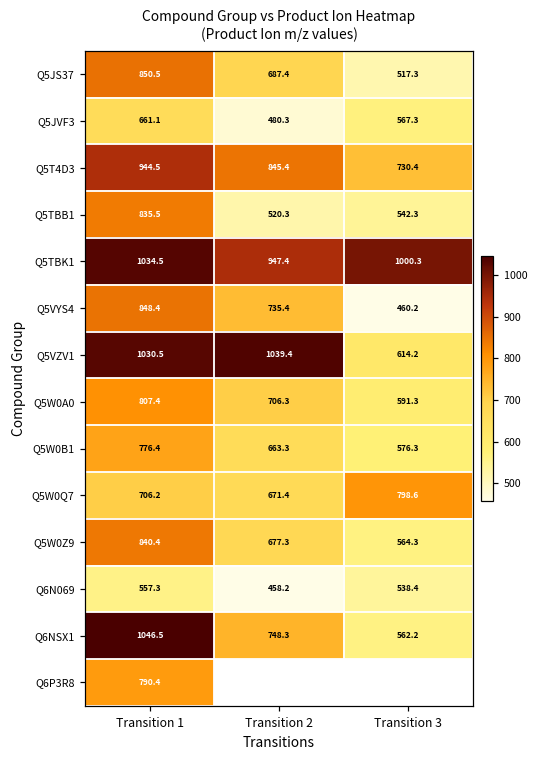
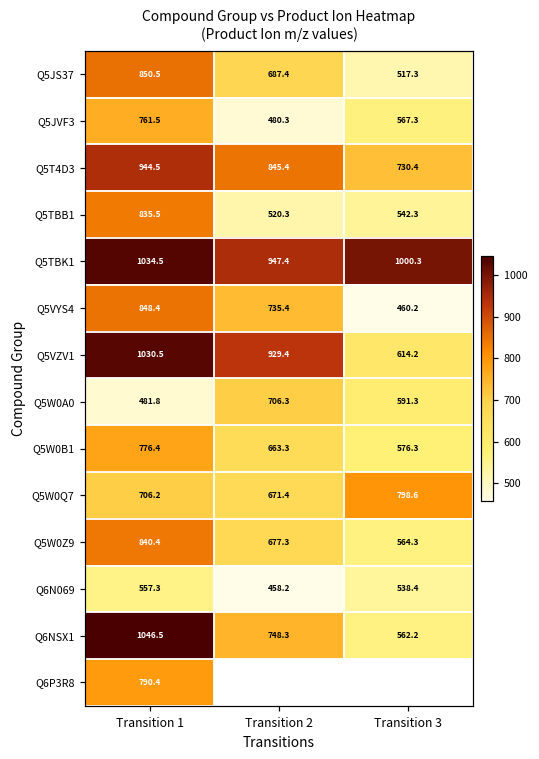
  {
    "Q5JS37": {
      "Transition 1": 850.5,
      "Transition 2": 687.4,
      "Transition 3": 517.3
    },
    "Q5JVF3": {
-     "Transition 1": 661.1,
+     "Transition 1": 761.5,
      "Transition 2": 480.3,
      "Transition 3": 567.3
    },
    "Q5T4D3": {
      "Transition 1": 944.5,
      "Transition 2": 845.4,
      "Transition 3": 730.4
    },
    "Q5TBB1": {
      "Transition 1": 835.5,
      "Transition 2": 520.3,
      "Transition 3": 542.3
    },
    "Q5TBK1": {
      "Transition 1": 1034.5,
      "Transition 2": 947.4,
      "Transition 3": 1000.3
    },
    "Q5VYS4": {
      "Transition 1": 848.4,
      "Transition 2": 735.4,
      "Transition 3": 460.2
    },
    "Q5VZV1": {
      "Transition 1": 1030.5,
-     "Transition 2": 1039.4,
+     "Transition 2": 929.4,
      "Transition 3": 614.2
    },
    "Q5W0A0": {
-     "Transition 1": 807.4,
+     "Transition 1": 481.8,
      "Transition 2": 706.3,
      "Transition 3": 591.3
    },
    "Q5W0B1": {
      "Transition 1": 776.4,
      "Transition 2": 663.3,
      "Transition 3": 576.3
    },
    "Q5W0Q7": {
      "Transition 1": 706.2,
      "Transition 2": 671.4,
      "Transition 3": 798.6
    },
    "Q5W0Z9": {
      "Transition 1": 840.4,
      "Transition 2": 677.3,
      "Transition 3": 564.3
    },
    "Q6N069": {
      "Transition 1": 557.3,
      "Transition 2": 458.2,
      "Transition 3": 538.4
    },
    "Q6NSX1": {
      "Transition 1": 1046.5,
      "Transition 2": 748.3,
      "Transition 3": 562.2
    },
    "Q6P3R8": {
      "Transition 1": 790.4
    }
  }
